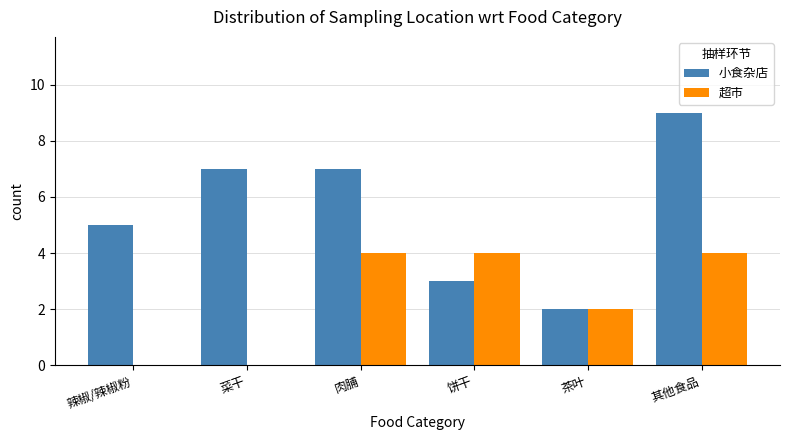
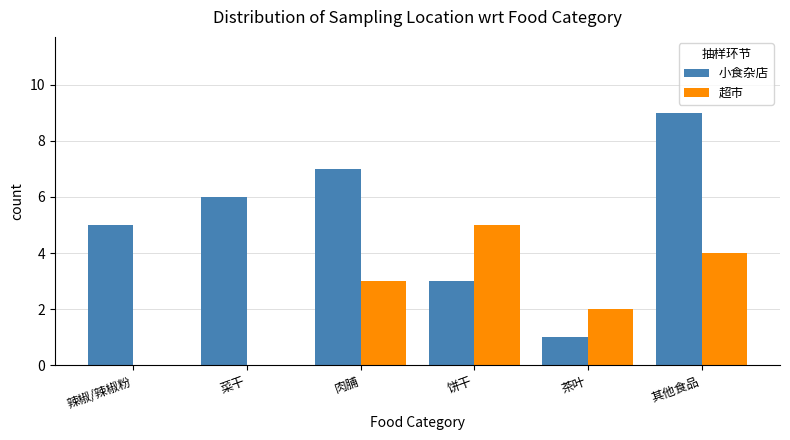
  {
    "小食杂店": {
      "辣椒/辣椒粉": 5,
-     "菜干": 7,
+     "菜干": 6,
      "肉脯": 7,
      "饼干": 3,
-     "茶叶": 2,
+     "茶叶": 1,
      "其他食品": 9
    },
    "超市": {
      "辣椒/辣椒粉": 0,
      "菜干": 0,
-     "肉脯": 4,
-     "饼干": 4,
+     "肉脯": 3,
+     "饼干": 5,
      "茶叶": 2,
      "其他食品": 4
    }
  }
